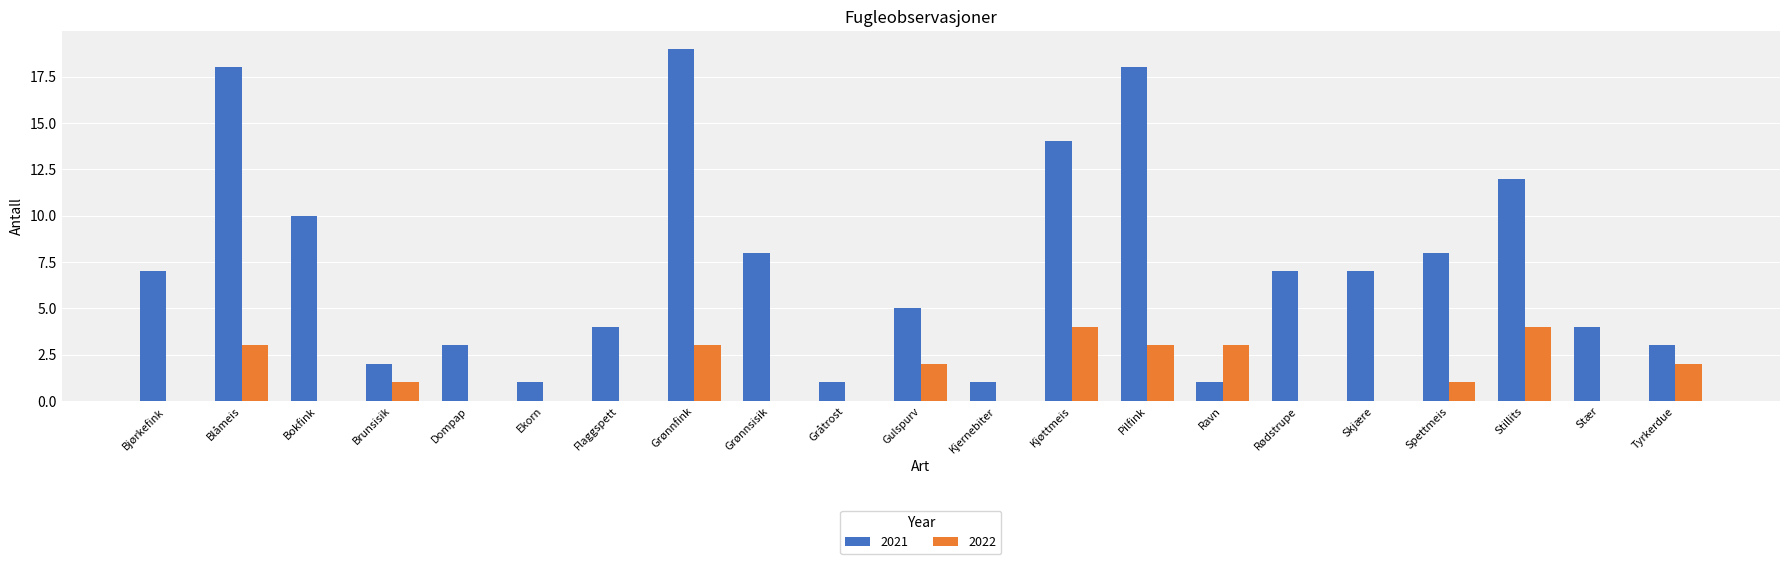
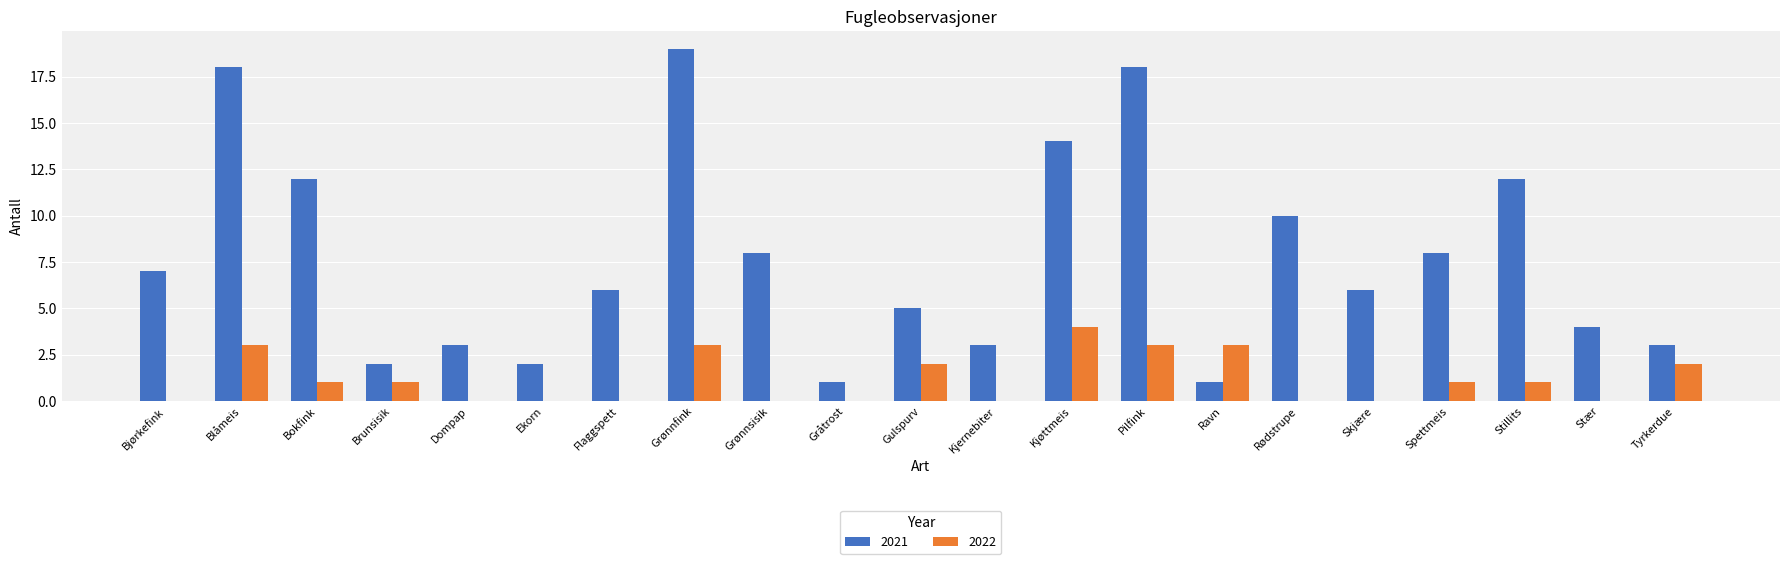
  {
    "2021": {
      "Bjørkefink": 7,
      "Blåmeis": 18,
-     "Bokfink": 10,
+     "Bokfink": 12,
      "Brunsisik": 2,
      "Dompap": 3,
-     "Ekorn": 1,
-     "Flaggspett": 4,
+     "Ekorn": 2,
+     "Flaggspett": 6,
      "Grønnfink": 19,
      "Grønnsisik": 8,
      "Gråtrost": 1,
      "Gulspurv": 5,
-     "Kjernebiter": 1,
+     "Kjernebiter": 3,
      "Kjøttmeis": 14,
      "Pilfink": 18,
      "Ravn": 1,
-     "Rødstrupe": 7,
-     "Skjære": 7,
+     "Rødstrupe": 10,
+     "Skjære": 6,
      "Spettmeis": 8,
      "Stillits": 12,
      "Stær": 4,
      "Tyrkerdue": 3
    },
    "2022": {
      "Bjørkefink": 0,
      "Blåmeis": 3,
-     "Bokfink": 0,
+     "Bokfink": 1,
      "Brunsisik": 1,
      "Dompap": 0,
      "Ekorn": 0,
      "Flaggspett": 0,
      "Grønnfink": 3,
      "Grønnsisik": 0,
      "Gråtrost": 0,
      "Gulspurv": 2,
      "Kjernebiter": 0,
      "Kjøttmeis": 4,
      "Pilfink": 3,
      "Ravn": 3,
      "Rødstrupe": 0,
      "Skjære": 0,
      "Spettmeis": 1,
-     "Stillits": 4,
+     "Stillits": 1,
      "Stær": 0,
      "Tyrkerdue": 2
    }
  }
